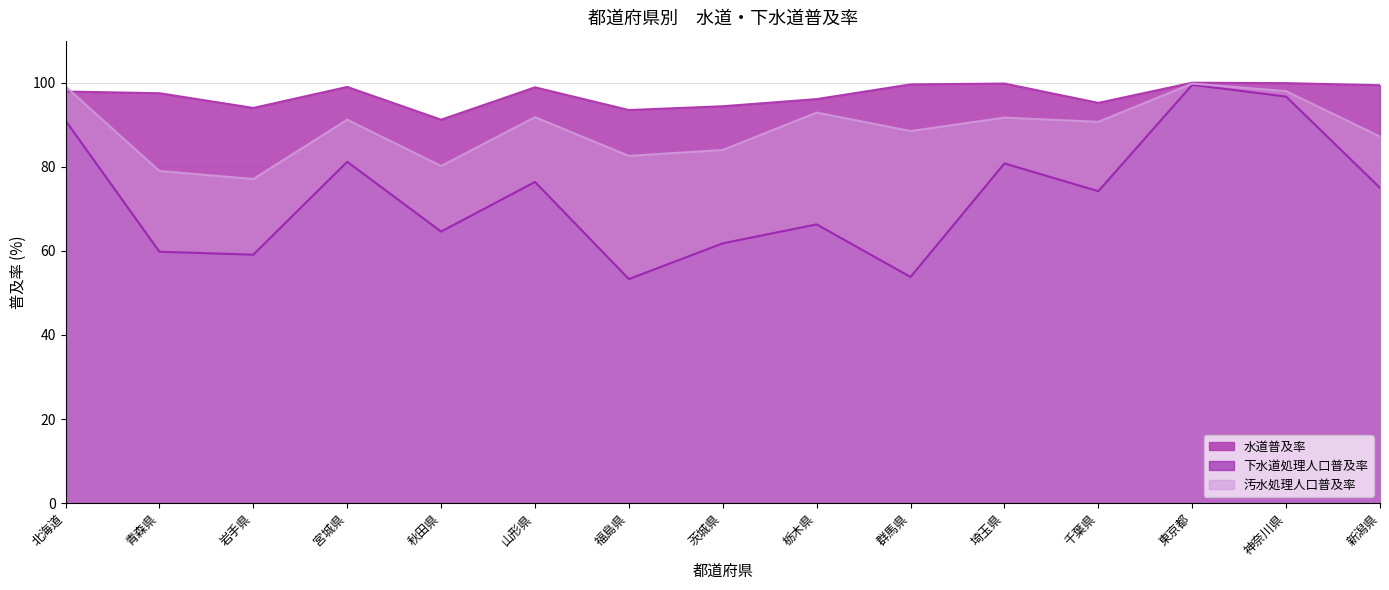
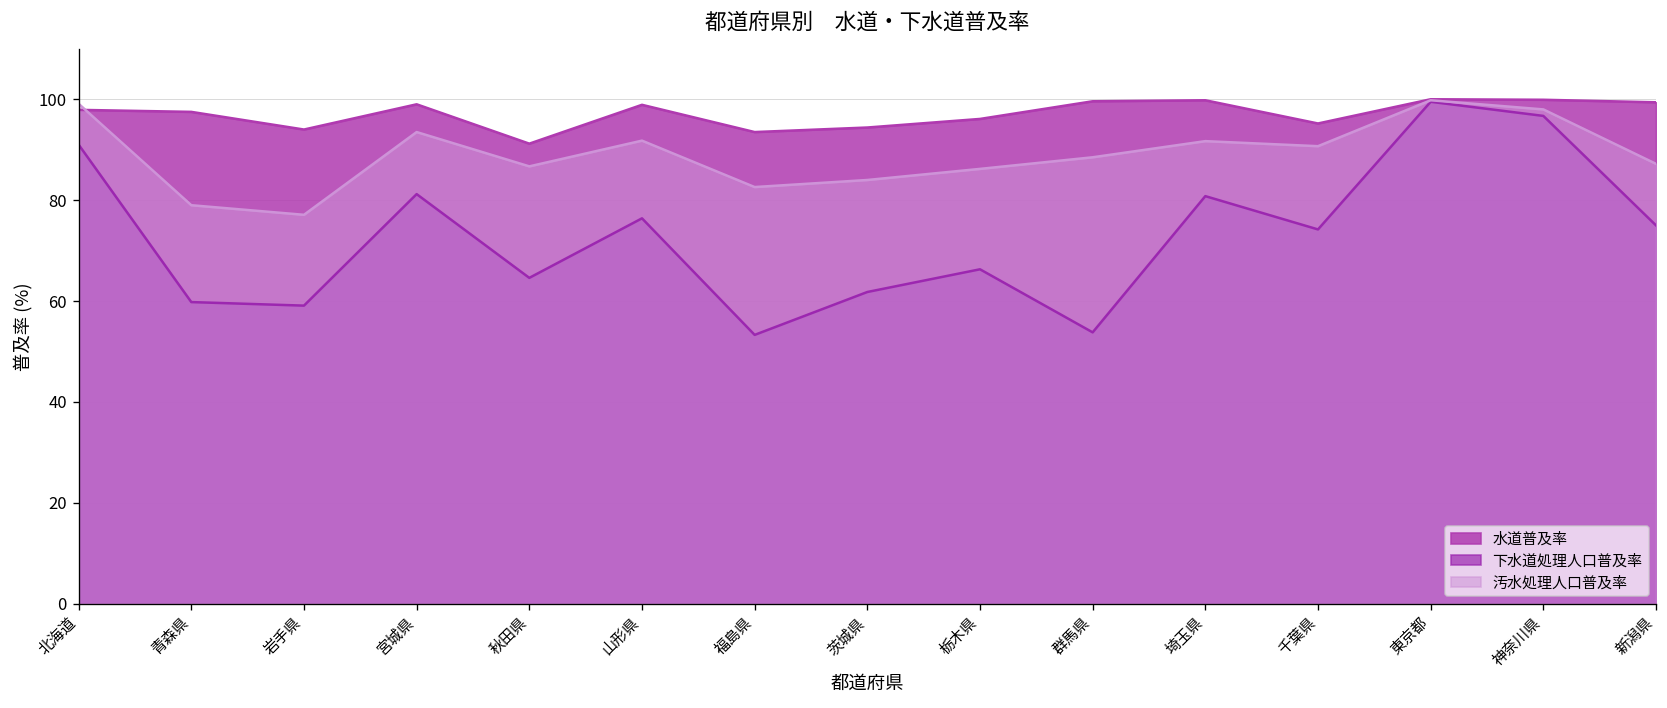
  {
    "汚水処理人口普及率": {
      "北海道": 99,
      "青森県": 79,
      "岩手県": 77,
-     "宮城県": 91,
-     "秋田県": 80,
+     "宮城県": 94,
+     "秋田県": 87,
      "山形県": 92,
      "福島県": 83,
      "茨城県": 84,
-     "栃木県": 93,
+     "栃木県": 86,
      "群馬県": 89,
      "埼玉県": 92,
      "千葉県": 91,
      "神奈川県": 98,
      "新潟県": 87
    }
  }
